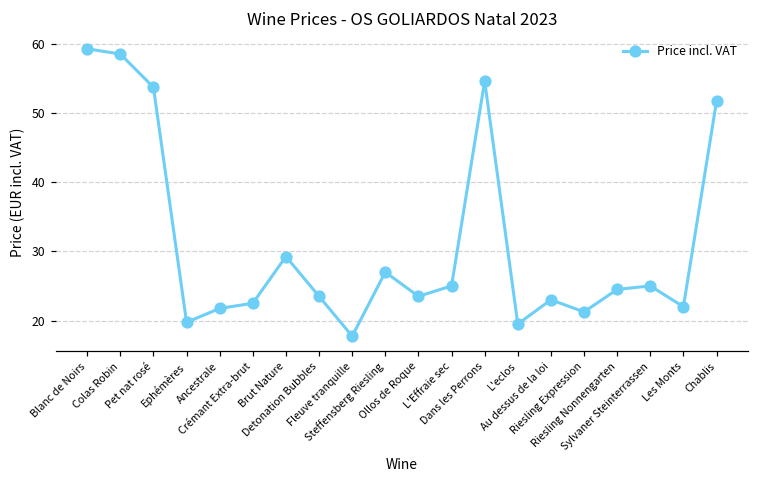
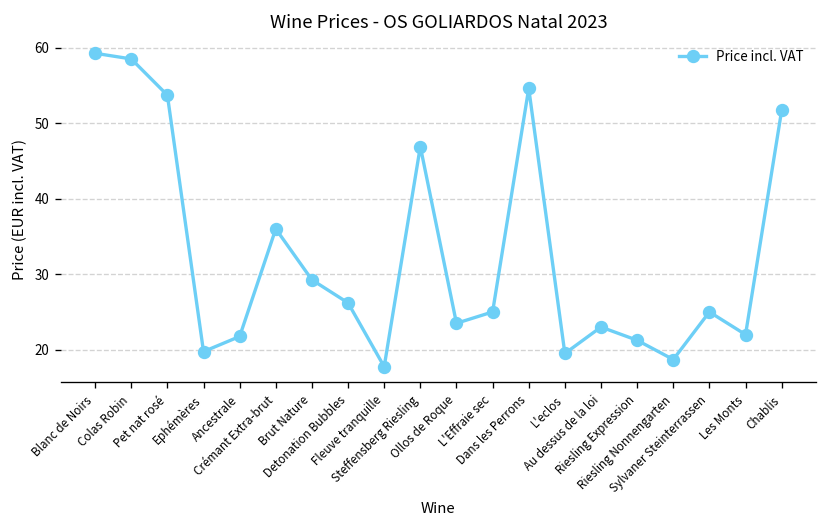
  {
    "Blanc de Noirs": 59,
    "Colas Robin": 59,
    "Pet nat rosé": 54,
    "Ephémères": 20,
    "Ancestrale": 22,
-   "Crémant Extra-brut": 23,
+   "Crémant Extra-brut": 36,
    "Brut Nature": 29,
-   "Detonation Bubbles": 24,
+   "Detonation Bubbles": 26,
    "Fleuve tranquille": 18,
-   "Steffensberg Riesling": 27,
+   "Steffensberg Riesling": 47,
    "Ollos de Roque": 24,
    "L'Effraie sec": 25,
    "Dans les Perrons": 55,
    "L'eclos": 20,
    "Au dessus de la loi": 23,
    "Riesling Expression": 21,
-   "Riesling Nonnengarten": 25,
+   "Riesling Nonnengarten": 19,
    "Sylvaner Steinterrassen": 25,
    "Les Monts": 22,
    "Chablis": 52
  }
